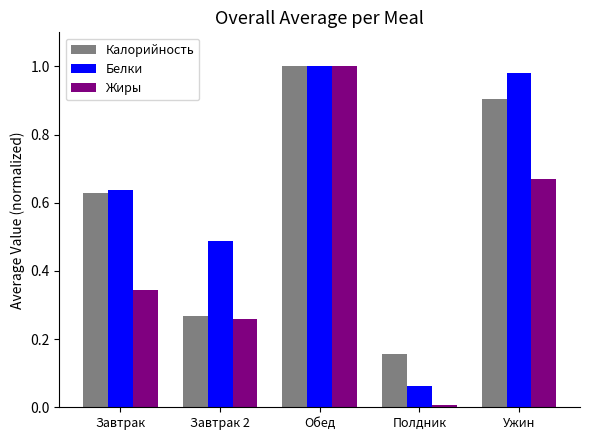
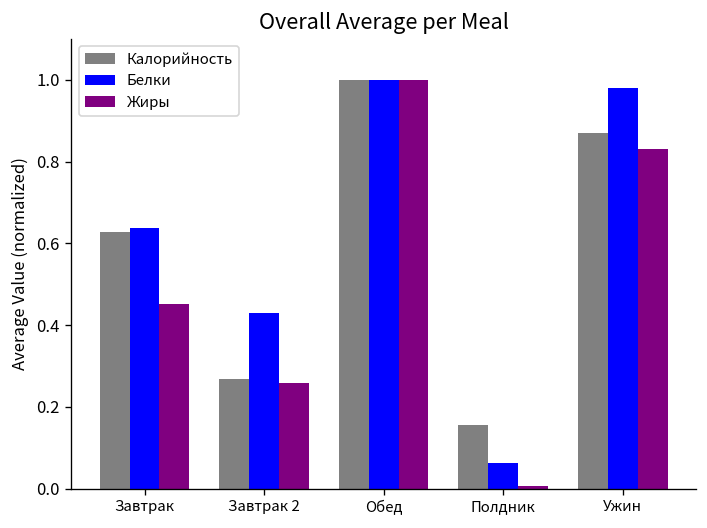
  {
    "Калорийность": {
      "Завтрак": 0.63,
      "Завтрак 2": 0.27,
      "Обед": 1.00,
      "Полдник": 0.16,
-     "Ужин": 0.90
+     "Ужин": 0.87
    },
    "Белки": {
      "Завтрак": 0.64,
-     "Завтрак 2": 0.49,
+     "Завтрак 2": 0.43,
      "Обед": 1.00,
      "Полдник": 0.06,
      "Ужин": 0.98
    },
    "Жиры": {
-     "Завтрак": 0.35,
+     "Завтрак": 0.45,
      "Завтрак 2": 0.26,
      "Обед": 1.00,
-     "Ужин": 0.67
+     "Ужин": 0.83
    }
  }
